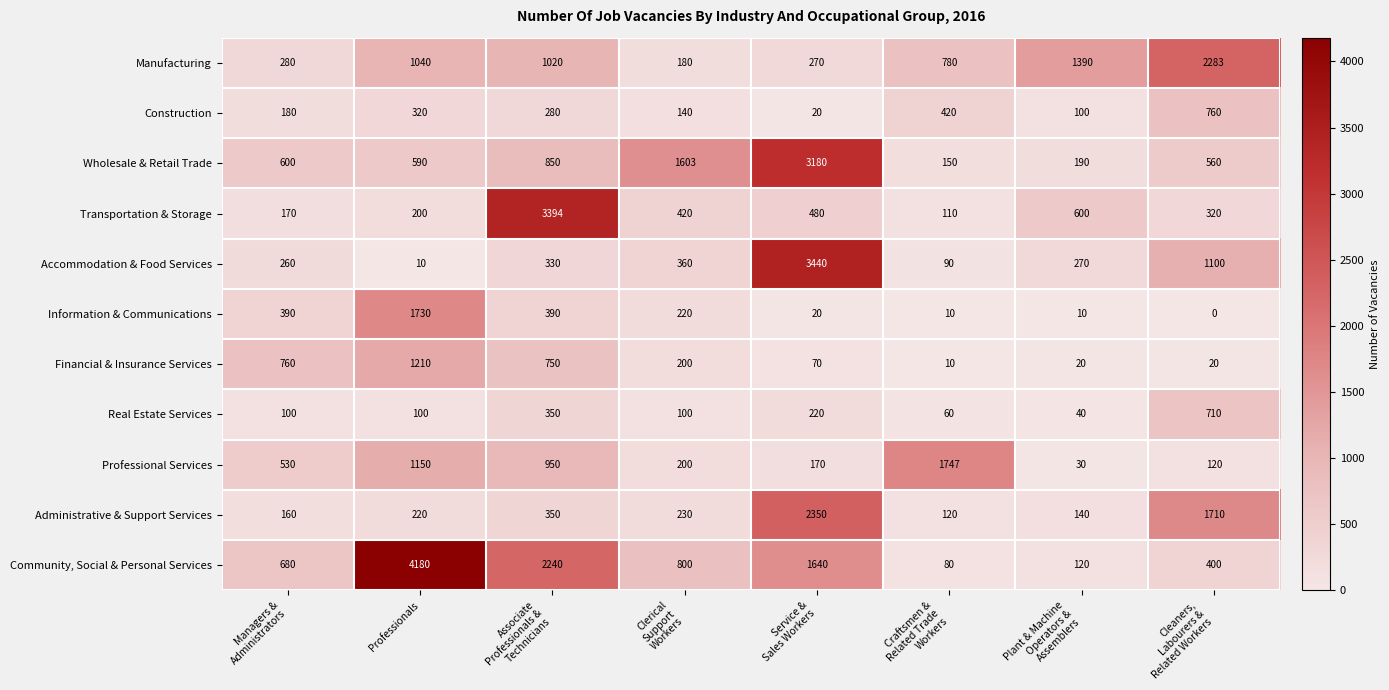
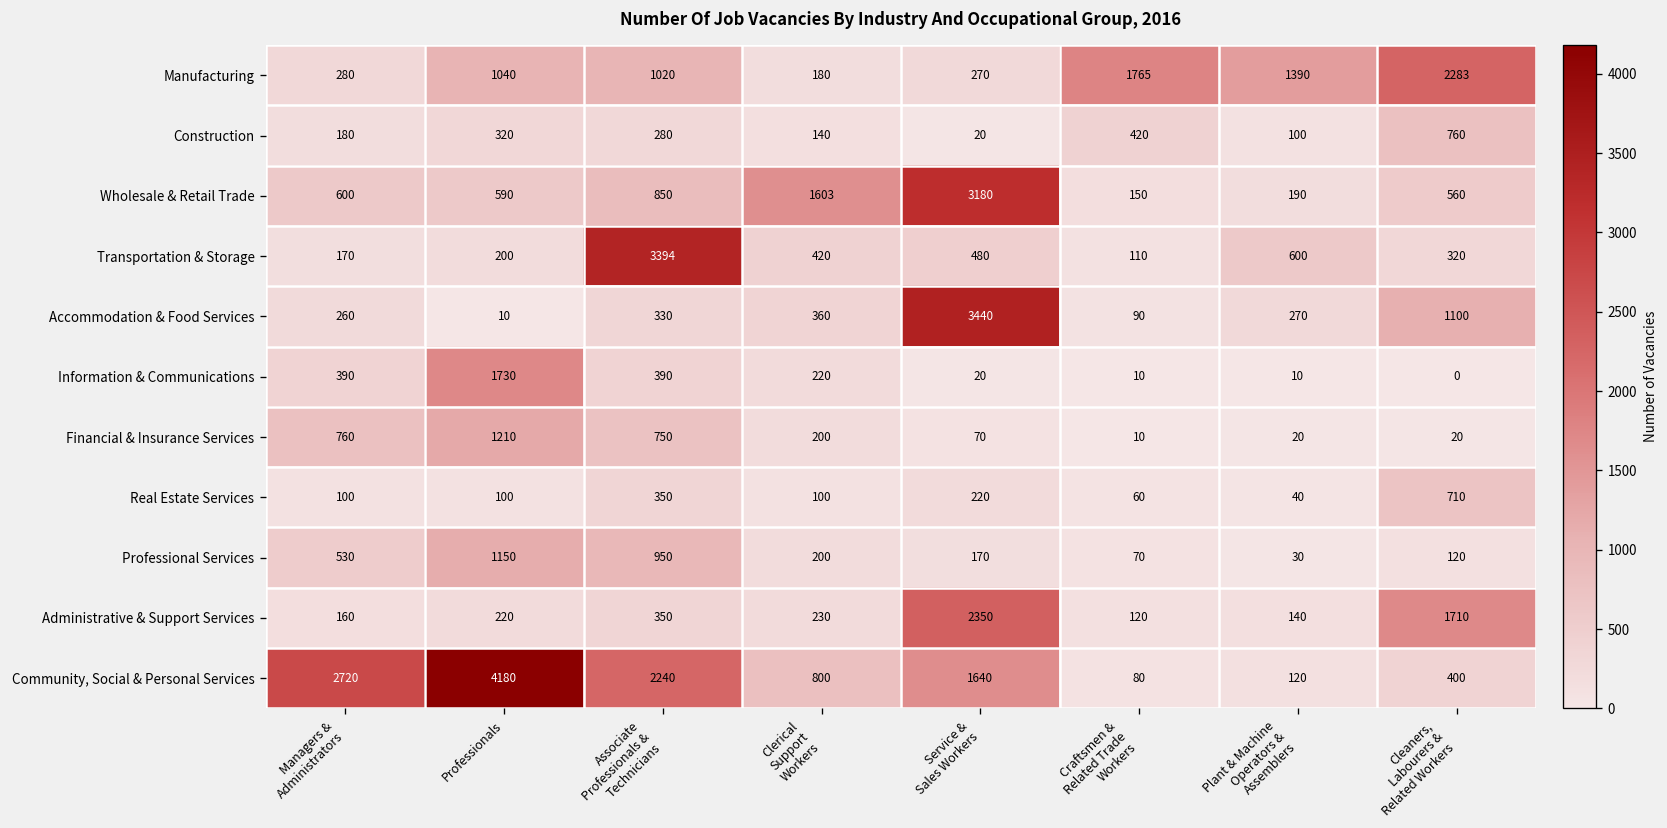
  {
    "Manufacturing": {
      "Managers & Administrators": 280,
      "Professionals": 1040,
      "Associate Professionals & Technicians": 1020,
      "Clerical Support Workers": 180,
      "Service & Sales Workers": 270,
-     "Craftsmen & Related Trade Workers": 780,
+     "Craftsmen & Related Trade Workers": 1765,
      "Plant & Machine Operators & Assemblers": 1390,
      "Cleaners, Labourers & Related Workers": 2283
    },
    "Construction": {
      "Managers & Administrators": 180,
      "Professionals": 320,
      "Associate Professionals & Technicians": 280,
      "Clerical Support Workers": 140,
      "Service & Sales Workers": 20,
      "Craftsmen & Related Trade Workers": 420,
      "Plant & Machine Operators & Assemblers": 100,
      "Cleaners, Labourers & Related Workers": 760
    },
    "Wholesale & Retail Trade": {
      "Managers & Administrators": 600,
      "Professionals": 590,
      "Associate Professionals & Technicians": 850,
      "Clerical Support Workers": 1603,
      "Service & Sales Workers": 3180,
      "Craftsmen & Related Trade Workers": 150,
      "Plant & Machine Operators & Assemblers": 190,
      "Cleaners, Labourers & Related Workers": 560
    },
    "Transportation & Storage": {
      "Managers & Administrators": 170,
      "Professionals": 200,
      "Associate Professionals & Technicians": 3394,
      "Clerical Support Workers": 420,
      "Service & Sales Workers": 480,
      "Craftsmen & Related Trade Workers": 110,
      "Plant & Machine Operators & Assemblers": 600,
      "Cleaners, Labourers & Related Workers": 320
    },
    "Accommodation & Food Services": {
      "Managers & Administrators": 260,
      "Professionals": 10,
      "Associate Professionals & Technicians": 330,
      "Clerical Support Workers": 360,
      "Service & Sales Workers": 3440,
      "Craftsmen & Related Trade Workers": 90,
      "Plant & Machine Operators & Assemblers": 270,
      "Cleaners, Labourers & Related Workers": 1100
    },
    "Information & Communications": {
      "Managers & Administrators": 390,
      "Professionals": 1730,
      "Associate Professionals & Technicians": 390,
      "Clerical Support Workers": 220,
      "Service & Sales Workers": 20,
      "Craftsmen & Related Trade Workers": 10,
      "Plant & Machine Operators & Assemblers": 10,
      "Cleaners, Labourers & Related Workers": 0
    },
    "Financial & Insurance Services": {
      "Managers & Administrators": 760,
      "Professionals": 1210,
      "Associate Professionals & Technicians": 750,
      "Clerical Support Workers": 200,
      "Service & Sales Workers": 70,
      "Craftsmen & Related Trade Workers": 10,
      "Plant & Machine Operators & Assemblers": 20,
      "Cleaners, Labourers & Related Workers": 20
    },
    "Real Estate Services": {
      "Managers & Administrators": 100,
      "Professionals": 100,
      "Associate Professionals & Technicians": 350,
      "Clerical Support Workers": 100,
      "Service & Sales Workers": 220,
      "Craftsmen & Related Trade Workers": 60,
      "Plant & Machine Operators & Assemblers": 40,
      "Cleaners, Labourers & Related Workers": 710
    },
    "Professional Services": {
      "Managers & Administrators": 530,
      "Professionals": 1150,
      "Associate Professionals & Technicians": 950,
      "Clerical Support Workers": 200,
      "Service & Sales Workers": 170,
-     "Craftsmen & Related Trade Workers": 1747,
+     "Craftsmen & Related Trade Workers": 70,
      "Plant & Machine Operators & Assemblers": 30,
      "Cleaners, Labourers & Related Workers": 120
    },
    "Administrative & Support Services": {
      "Managers & Administrators": 160,
      "Professionals": 220,
      "Associate Professionals & Technicians": 350,
      "Clerical Support Workers": 230,
      "Service & Sales Workers": 2350,
      "Craftsmen & Related Trade Workers": 120,
      "Plant & Machine Operators & Assemblers": 140,
      "Cleaners, Labourers & Related Workers": 1710
    },
    "Community, Social & Personal Services": {
-     "Managers & Administrators": 680,
+     "Managers & Administrators": 2720,
      "Professionals": 4180,
      "Associate Professionals & Technicians": 2240,
      "Clerical Support Workers": 800,
      "Service & Sales Workers": 1640,
      "Craftsmen & Related Trade Workers": 80,
      "Plant & Machine Operators & Assemblers": 120,
      "Cleaners, Labourers & Related Workers": 400
    }
  }
